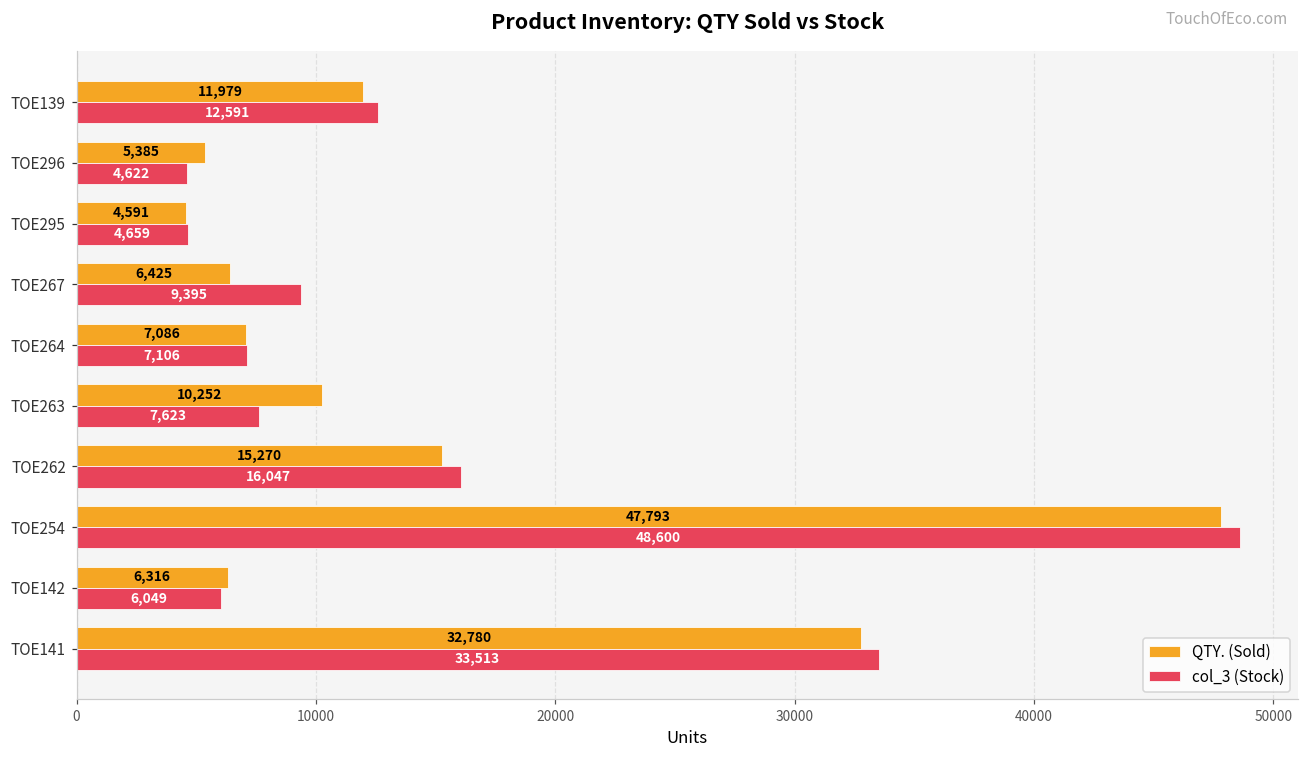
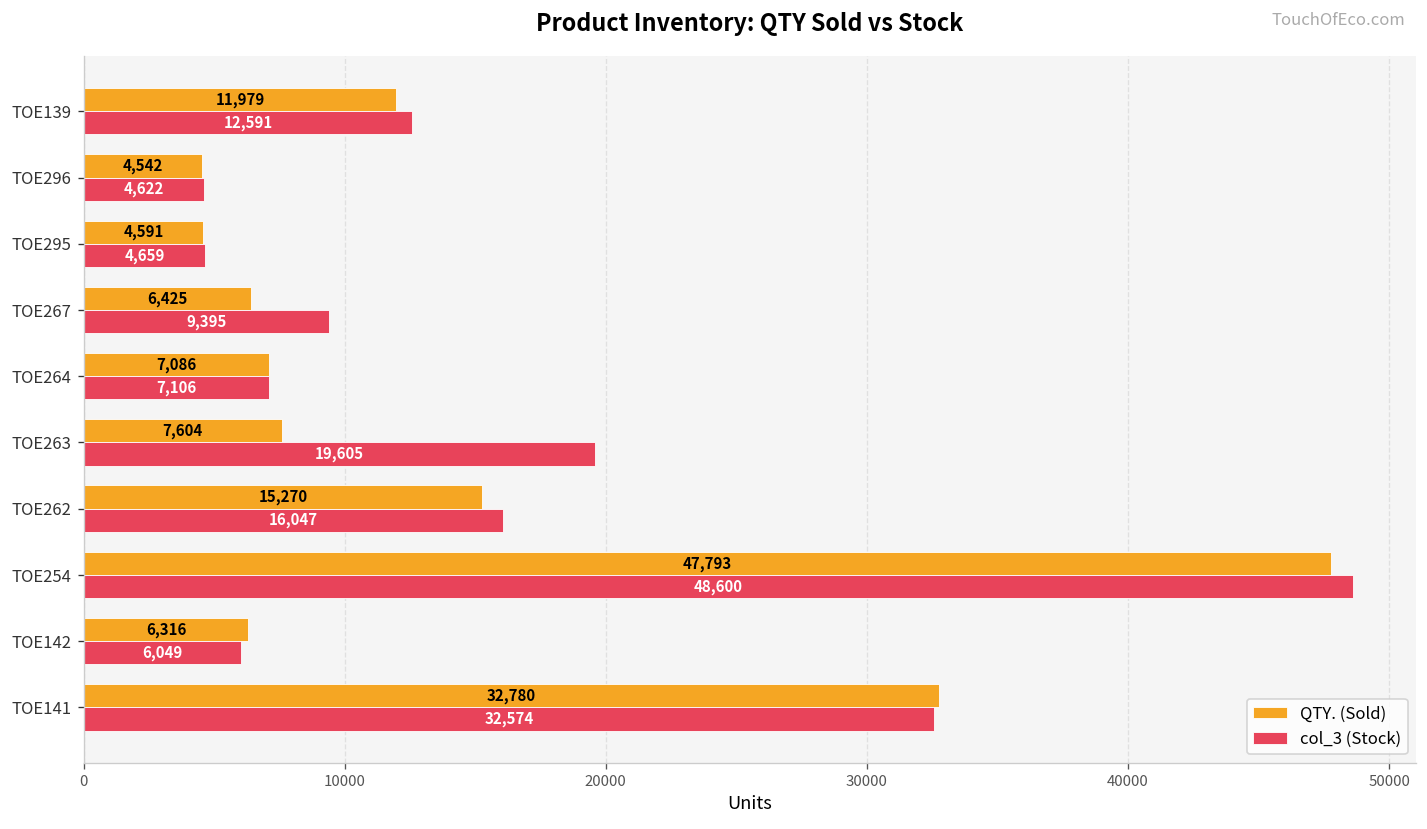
  {
    "QTY. (Sold)": {
      "TOE139": "11,979",
-     "TOE296": "5,385",
+     "TOE296": "4,542",
      "TOE295": "4,591",
      "TOE267": "6,425",
      "TOE264": "7,086",
-     "TOE263": "10,252",
+     "TOE263": "7,604",
      "TOE262": "15,270",
      "TOE254": "47,793",
      "TOE142": "6,316",
      "TOE141": "32,780"
    },
    "col_3 (Stock)": {
      "TOE139": "12,591",
      "TOE296": "4,622",
      "TOE295": "4,659",
      "TOE267": "9,395",
      "TOE264": "7,106",
-     "TOE263": "7,623",
+     "TOE263": "19,605",
      "TOE262": "16,047",
      "TOE254": "48,600",
      "TOE142": "6,049",
-     "TOE141": "33,513"
+     "TOE141": "32,574"
    }
  }
